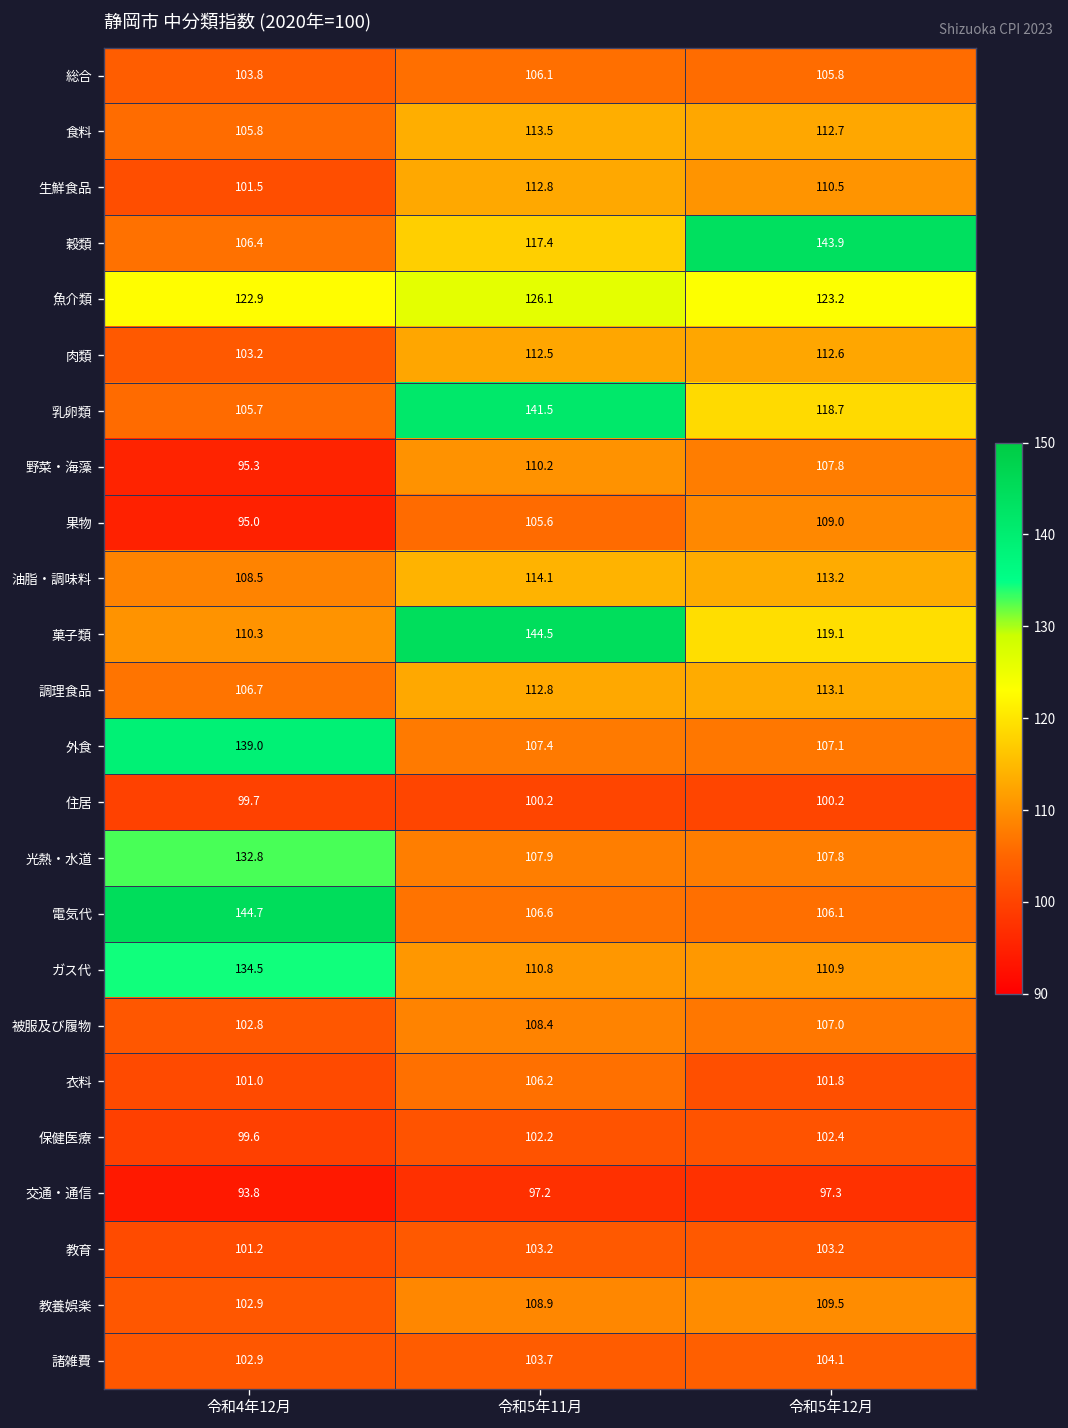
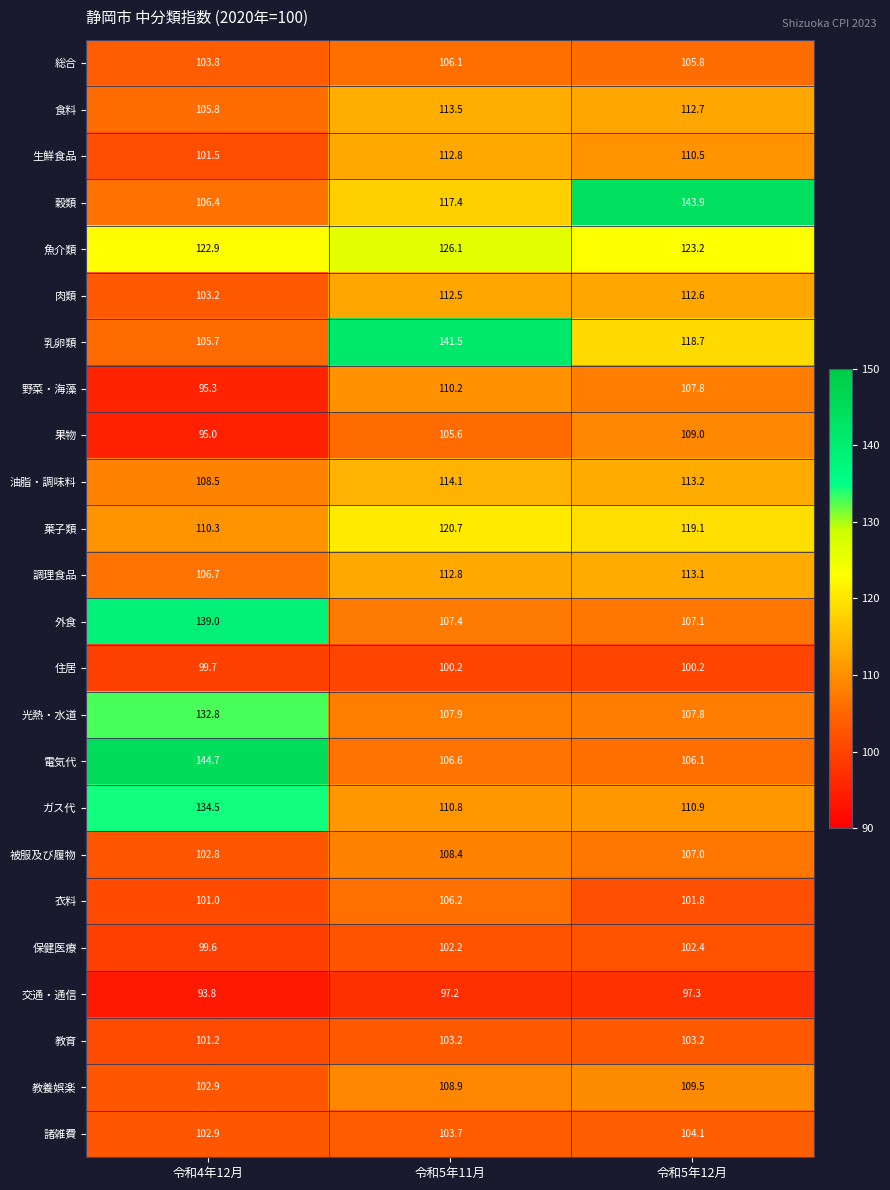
  {
    "総合": {
      "令和4年12月": 103.8,
      "令和5年11月": 106.1,
      "令和5年12月": 105.8
    },
    "食料": {
      "令和4年12月": 105.8,
      "令和5年11月": 113.5,
      "令和5年12月": 112.7
    },
    "生鮮食品": {
      "令和4年12月": 101.5,
      "令和5年11月": 112.8,
      "令和5年12月": 110.5
    },
    "穀類": {
      "令和4年12月": 106.4,
      "令和5年11月": 117.4,
      "令和5年12月": 143.9
    },
    "魚介類": {
      "令和4年12月": 122.9,
      "令和5年11月": 126.1,
      "令和5年12月": 123.2
    },
    "肉類": {
      "令和4年12月": 103.2,
      "令和5年11月": 112.5,
      "令和5年12月": 112.6
    },
    "乳卵類": {
      "令和4年12月": 105.7,
      "令和5年11月": 141.5,
      "令和5年12月": 118.7
    },
    "野菜・海藻": {
      "令和4年12月": 95.3,
      "令和5年11月": 110.2,
      "令和5年12月": 107.8
    },
    "果物": {
      "令和4年12月": 95.0,
      "令和5年11月": 105.6,
      "令和5年12月": 109.0
    },
    "油脂・調味料": {
      "令和4年12月": 108.5,
      "令和5年11月": 114.1,
      "令和5年12月": 113.2
    },
    "菓子類": {
      "令和4年12月": 110.3,
-     "令和5年11月": 144.5,
+     "令和5年11月": 120.7,
      "令和5年12月": 119.1
    },
    "調理食品": {
      "令和4年12月": 106.7,
      "令和5年11月": 112.8,
      "令和5年12月": 113.1
    },
    "外食": {
      "令和4年12月": 139.0,
      "令和5年11月": 107.4,
      "令和5年12月": 107.1
    },
    "住居": {
      "令和4年12月": 99.7,
      "令和5年11月": 100.2,
      "令和5年12月": 100.2
    },
    "光熱・水道": {
      "令和4年12月": 132.8,
      "令和5年11月": 107.9,
      "令和5年12月": 107.8
    },
    "電気代": {
      "令和4年12月": 144.7,
      "令和5年11月": 106.6,
      "令和5年12月": 106.1
    },
    "ガス代": {
      "令和4年12月": 134.5,
      "令和5年11月": 110.8,
      "令和5年12月": 110.9
    },
    "被服及び履物": {
      "令和4年12月": 102.8,
      "令和5年11月": 108.4,
      "令和5年12月": 107.0
    },
    "衣料": {
      "令和4年12月": 101.0,
      "令和5年11月": 106.2,
      "令和5年12月": 101.8
    },
    "保健医療": {
      "令和4年12月": 99.6,
      "令和5年11月": 102.2,
      "令和5年12月": 102.4
    },
    "交通・通信": {
      "令和4年12月": 93.8,
      "令和5年11月": 97.2,
      "令和5年12月": 97.3
    },
    "教育": {
      "令和4年12月": 101.2,
      "令和5年11月": 103.2,
      "令和5年12月": 103.2
    },
    "教養娯楽": {
      "令和4年12月": 102.9,
      "令和5年11月": 108.9,
      "令和5年12月": 109.5
    },
    "諸雑費": {
      "令和4年12月": 102.9,
      "令和5年11月": 103.7,
      "令和5年12月": 104.1
    }
  }
